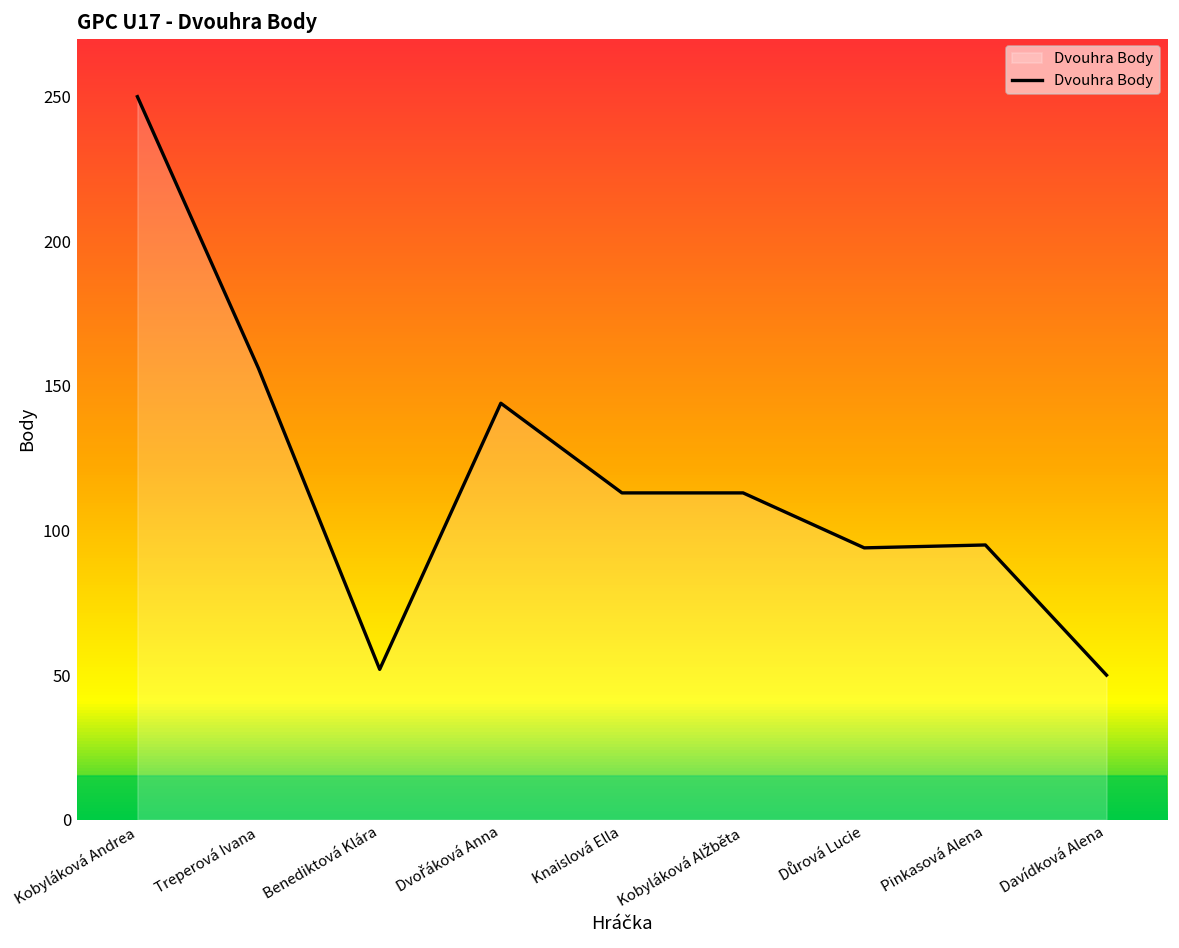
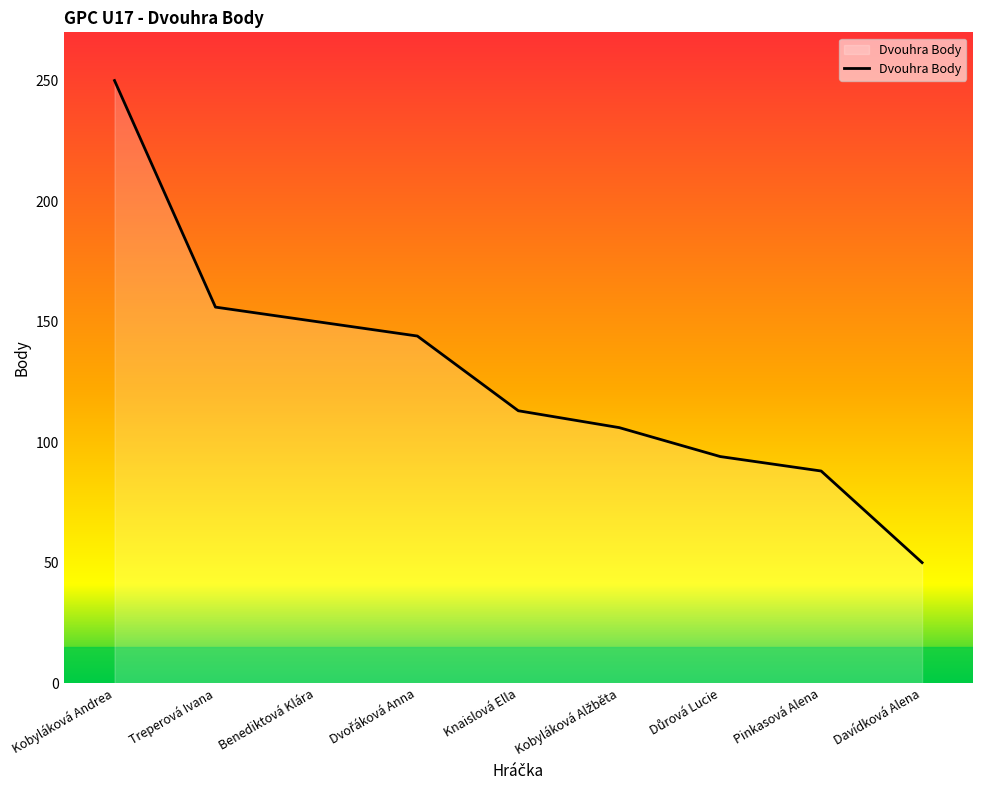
  {
    "Kobyláková Andrea": 250,
    "Treperová Ivana": 156,
-   "Benediktová Klára": 52,
+   "Benediktová Klára": 150,
    "Dvořáková Anna": 144,
    "Knaislová Ella": 113,
-   "Kobyláková Alžběta": 113,
+   "Kobyláková Alžběta": 106,
    "Důrová Lucie": 94,
-   "Pinkasová Alena": 95,
+   "Pinkasová Alena": 88,
    "Davídková Alena": 50
  }
